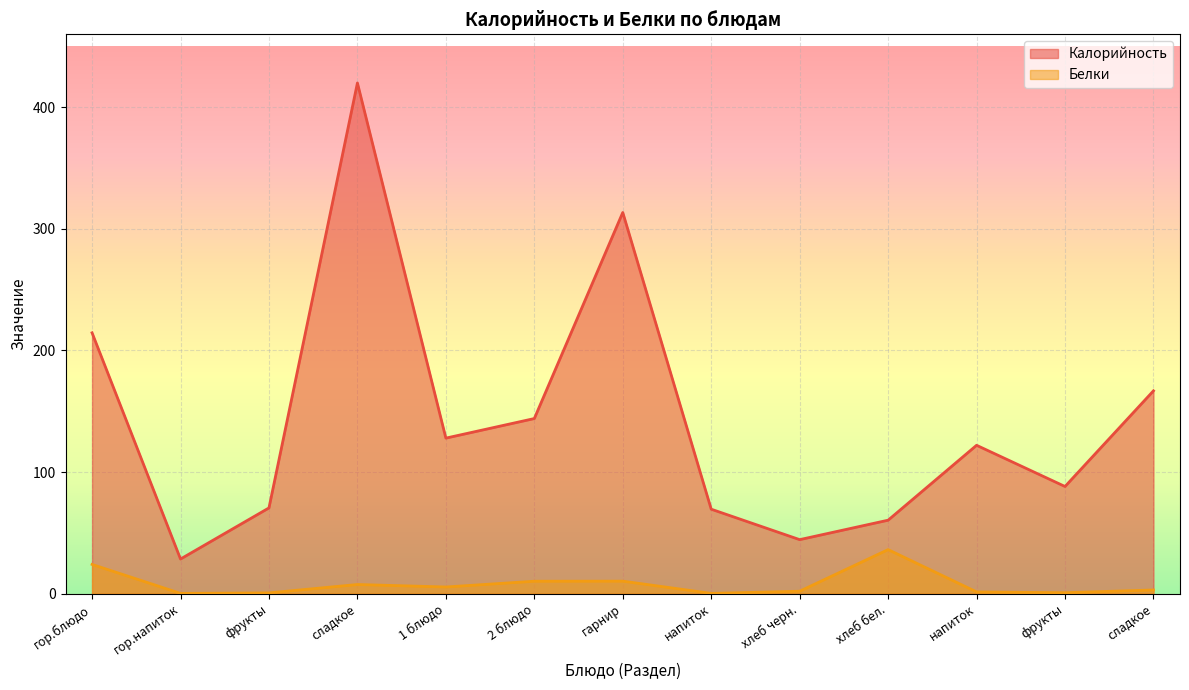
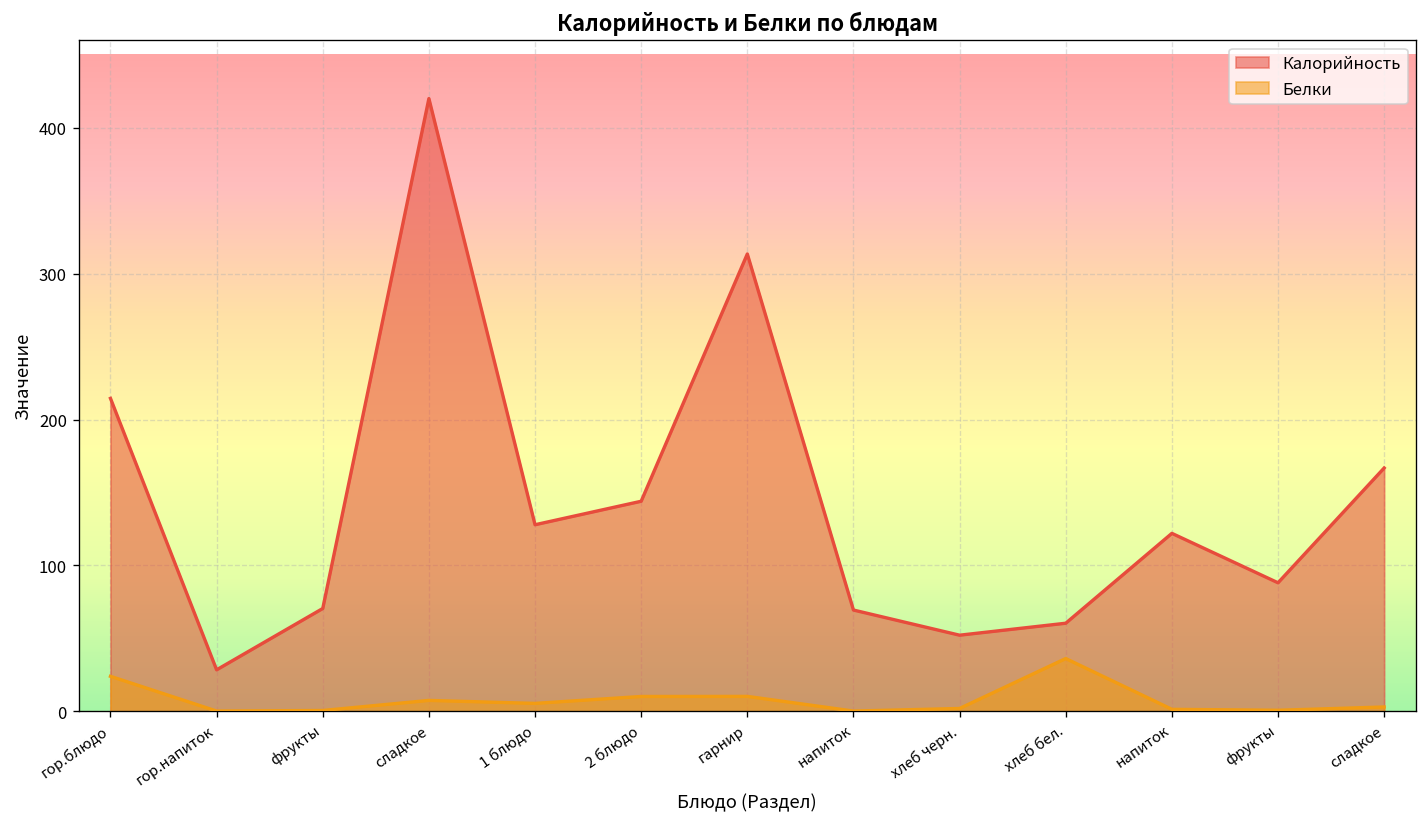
  {
    "Калорийность": {
      "гор.блюдо": 215,
      "гор.напиток": 28,
      "1 блюдо": 128,
      "2 блюдо": 144,
      "гарнир": 313,
-     "хлеб черн.": 44,
+     "хлеб черн.": 52,
      "хлеб бел.": 60
    },
    "Белки": {
      "гор.блюдо": 24,
      "гор.напиток": 0,
      "1 блюдо": 5,
      "2 блюдо": 10,
      "гарнир": 10,
      "хлеб черн.": 2,
      "хлеб бел.": 36
    }
  }
